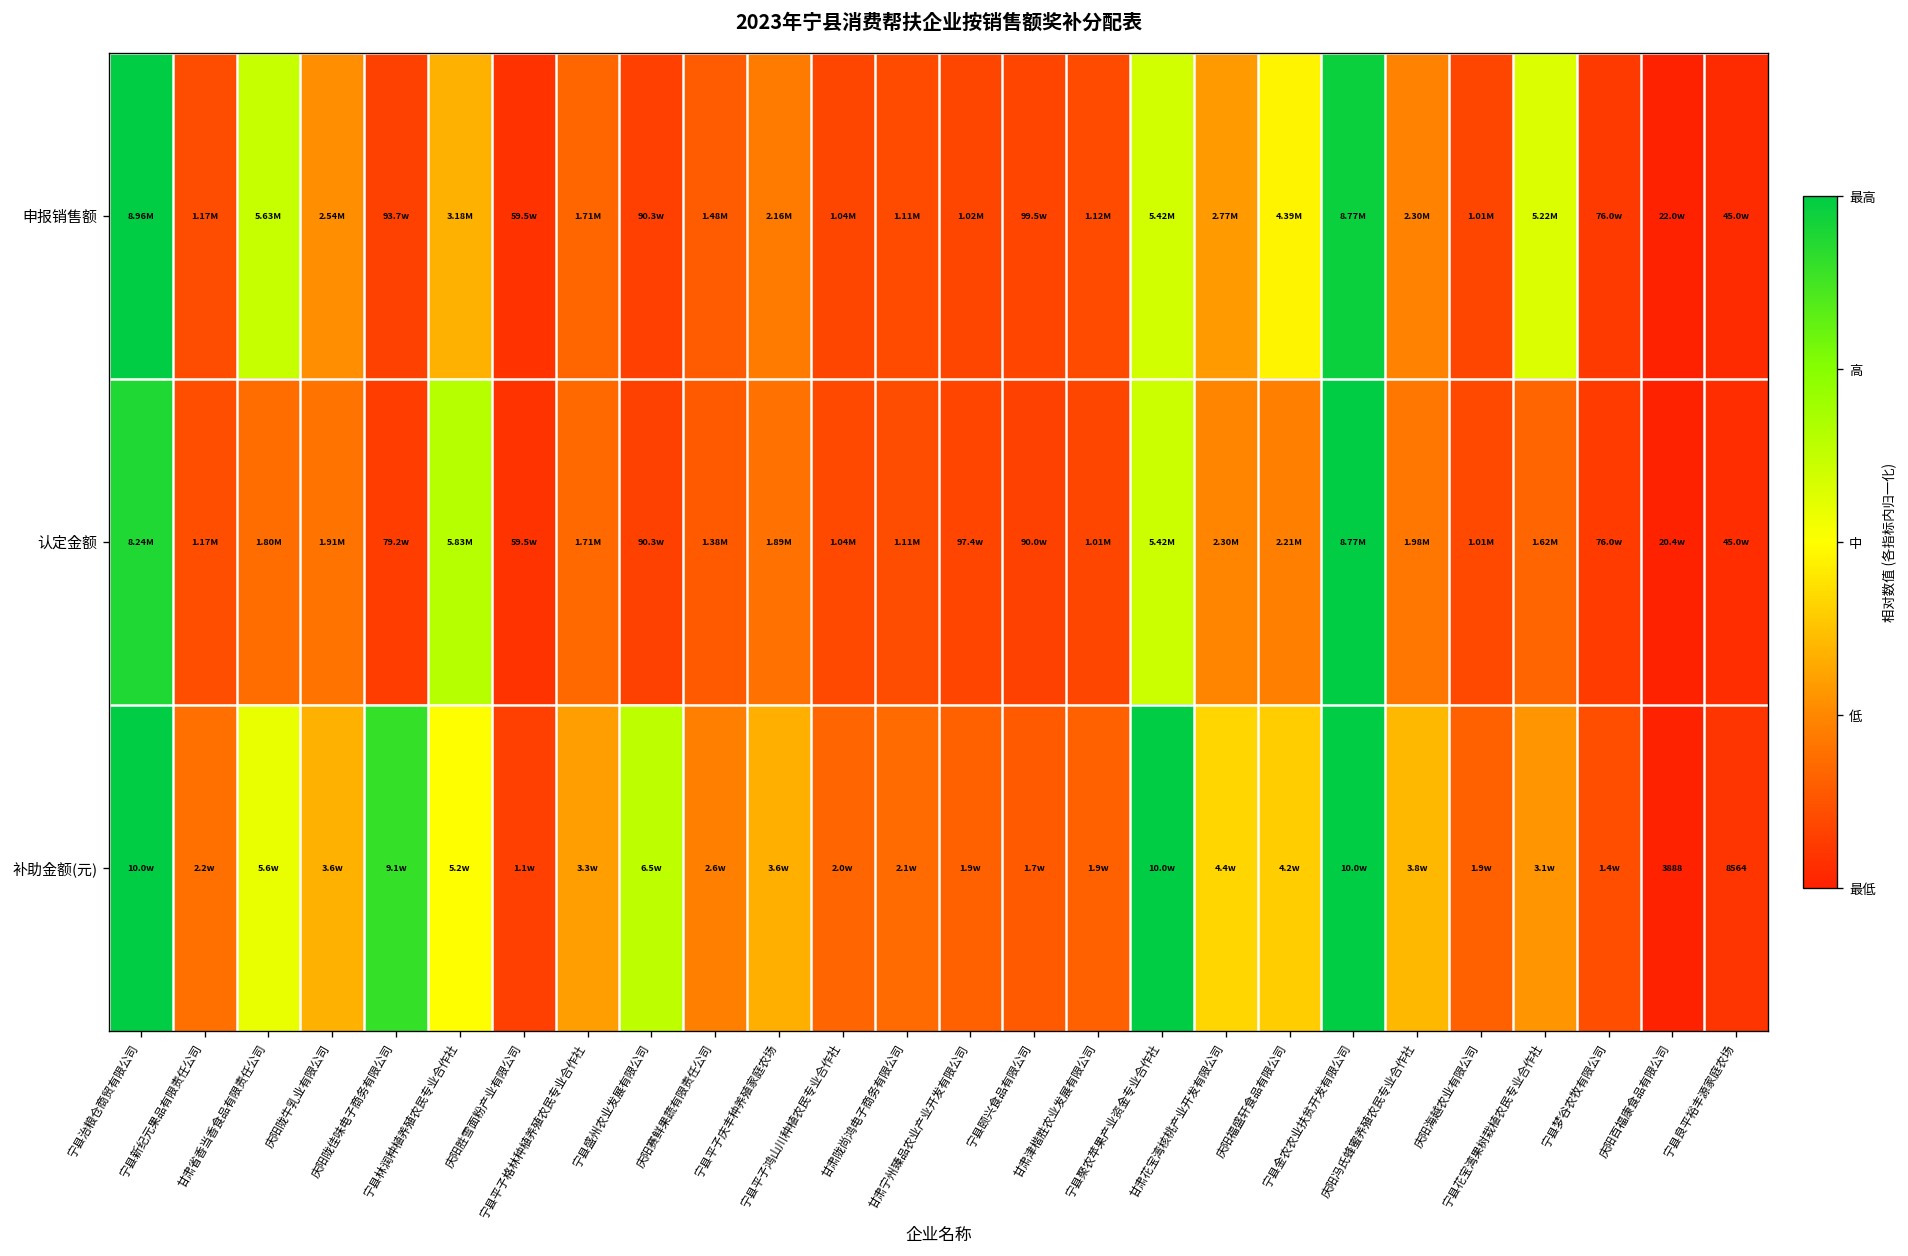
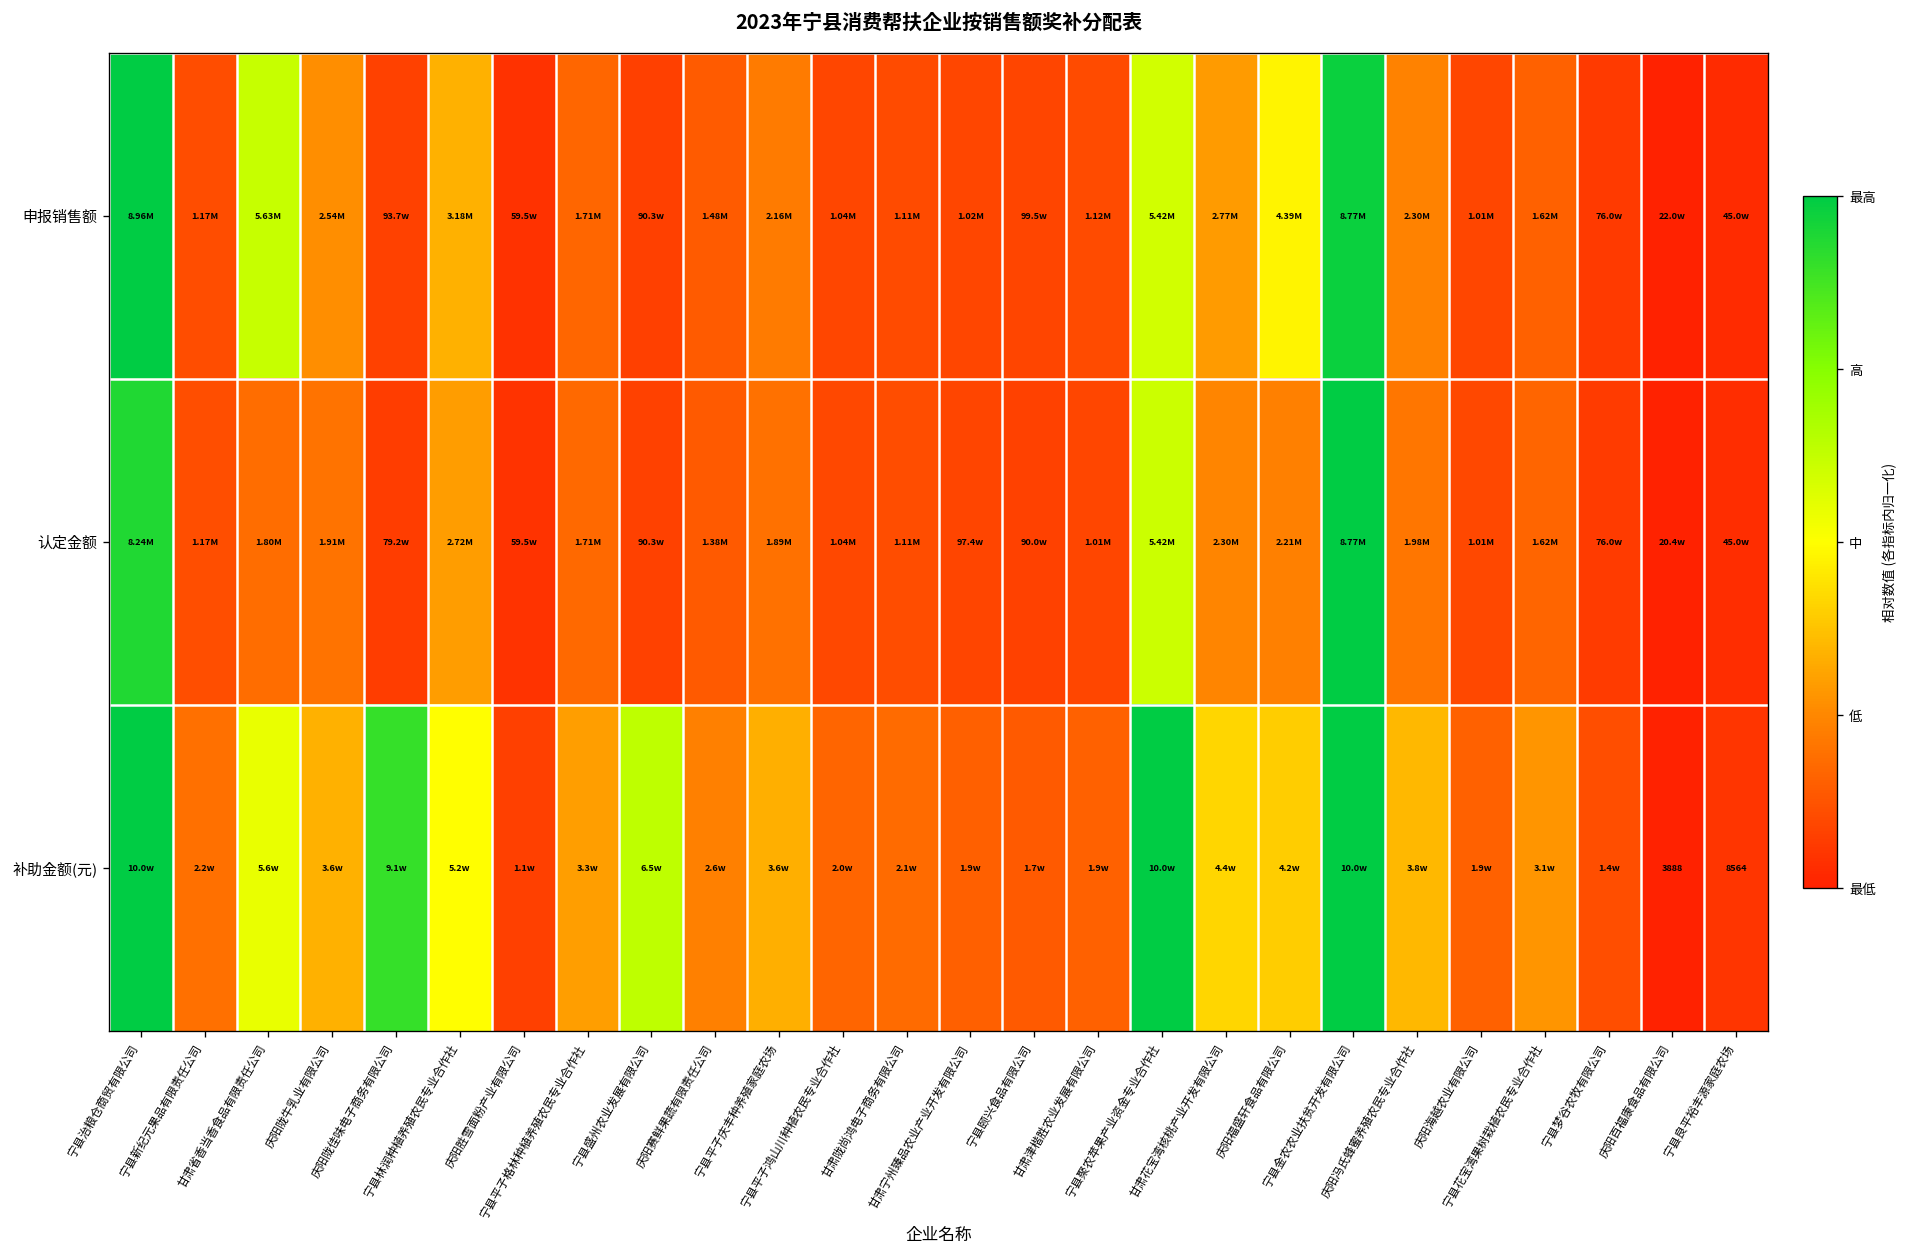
  {
    "申报销售额": {
      "宁县治粮仓商贸有限公司": "8.96M",
      "宁县新纪元果品有限责任公司": "1.17M",
      "甘肃省香当香食品有限责任公司": "5.63M",
      "庆阳陇牛乳业有限公司": "2.54M",
      "庆阳陇佳味电子商务有限公司": "93.7w",
      "宁县林润种植养殖农民专业合作社": "3.18M",
      "庆阳胜雪面粉产业有限公司": "59.5w",
      "宁县平子格林种植养殖农民专业合作社": "1.71M",
      "宁县盛州农业发展有限公司": "90.3w",
      "庆阳赛鲜果蔬有限责任公司": "1.48M",
      "宁县平子庆丰种养殖家庭农场": "2.16M",
      "宁县平子鸿山川种植农民专业合作社": "1.04M",
      "甘肃陇尚鸿电子商务有限公司": "1.11M",
      "甘肃宁州臻品农业产业开发有限公司": "1.02M",
      "宁县颐兴食品有限公司": "99.5w",
      "甘肃津楷胜农业发展有限公司": "1.12M",
      "宁县聚农苹果产业资金专业合作社": "5.42M",
      "甘肃花宝湾核桃产业开发有限公司": "2.77M",
      "庆阳福盛轩食品有限公司": "4.39M",
      "宁县金农农业扶贫开发有限公司": "8.77M",
      "庆阳冯氏蜂蜜养殖农民专业合作社": "2.30M",
      "庆阳海越农业有限公司": "1.01M",
-     "宁县花宝湾果树栽植农民专业合作社": "5.22M",
+     "宁县花宝湾果树栽植农民专业合作社": "1.62M",
      "宁县梦谷农牧有限公司": "76.0w",
      "庆阳百福康食品有限公司": "22.0w",
      "宁县良平裕丰源家庭农场": "45.0w"
    },
    "认定金额": {
      "宁县治粮仓商贸有限公司": "8.24M",
      "宁县新纪元果品有限责任公司": "1.17M",
      "甘肃省香当香食品有限责任公司": "1.80M",
      "庆阳陇牛乳业有限公司": "1.91M",
      "庆阳陇佳味电子商务有限公司": "79.2w",
-     "宁县林润种植养殖农民专业合作社": "5.83M",
+     "宁县林润种植养殖农民专业合作社": "2.72M",
      "庆阳胜雪面粉产业有限公司": "59.5w",
      "宁县平子格林种植养殖农民专业合作社": "1.71M",
      "宁县盛州农业发展有限公司": "90.3w",
      "庆阳赛鲜果蔬有限责任公司": "1.38M",
      "宁县平子庆丰种养殖家庭农场": "1.89M",
      "宁县平子鸿山川种植农民专业合作社": "1.04M",
      "甘肃陇尚鸿电子商务有限公司": "1.11M",
      "甘肃宁州臻品农业产业开发有限公司": "97.4w",
      "宁县颐兴食品有限公司": "90.0w",
      "甘肃津楷胜农业发展有限公司": "1.01M",
      "宁县聚农苹果产业资金专业合作社": "5.42M",
      "甘肃花宝湾核桃产业开发有限公司": "2.30M",
      "庆阳福盛轩食品有限公司": "2.21M",
      "宁县金农农业扶贫开发有限公司": "8.77M",
      "庆阳冯氏蜂蜜养殖农民专业合作社": "1.98M",
      "庆阳海越农业有限公司": "1.01M",
      "宁县花宝湾果树栽植农民专业合作社": "1.62M",
      "宁县梦谷农牧有限公司": "76.0w",
      "庆阳百福康食品有限公司": "20.4w",
      "宁县良平裕丰源家庭农场": "45.0w"
    },
    "补助金额(元)": {
      "宁县治粮仓商贸有限公司": "10.0w",
      "宁县新纪元果品有限责任公司": "2.2w",
      "甘肃省香当香食品有限责任公司": "5.6w",
      "庆阳陇牛乳业有限公司": "3.6w",
      "庆阳陇佳味电子商务有限公司": "9.1w",
      "宁县林润种植养殖农民专业合作社": "5.2w",
      "庆阳胜雪面粉产业有限公司": "1.1w",
      "宁县平子格林种植养殖农民专业合作社": "3.3w",
      "宁县盛州农业发展有限公司": "6.5w",
      "庆阳赛鲜果蔬有限责任公司": "2.6w",
      "宁县平子庆丰种养殖家庭农场": "3.6w",
      "宁县平子鸿山川种植农民专业合作社": "2.0w",
      "甘肃陇尚鸿电子商务有限公司": "2.1w",
      "甘肃宁州臻品农业产业开发有限公司": "1.9w",
      "宁县颐兴食品有限公司": "1.7w",
      "甘肃津楷胜农业发展有限公司": "1.9w",
      "宁县聚农苹果产业资金专业合作社": "10.0w",
      "甘肃花宝湾核桃产业开发有限公司": "4.4w",
      "庆阳福盛轩食品有限公司": "4.2w",
      "宁县金农农业扶贫开发有限公司": "10.0w",
      "庆阳冯氏蜂蜜养殖农民专业合作社": "3.8w",
      "庆阳海越农业有限公司": "1.9w",
      "宁县花宝湾果树栽植农民专业合作社": "3.1w",
      "宁县梦谷农牧有限公司": "1.4w",
      "庆阳百福康食品有限公司": "3888",
      "宁县良平裕丰源家庭农场": "8564"
    }
  }
